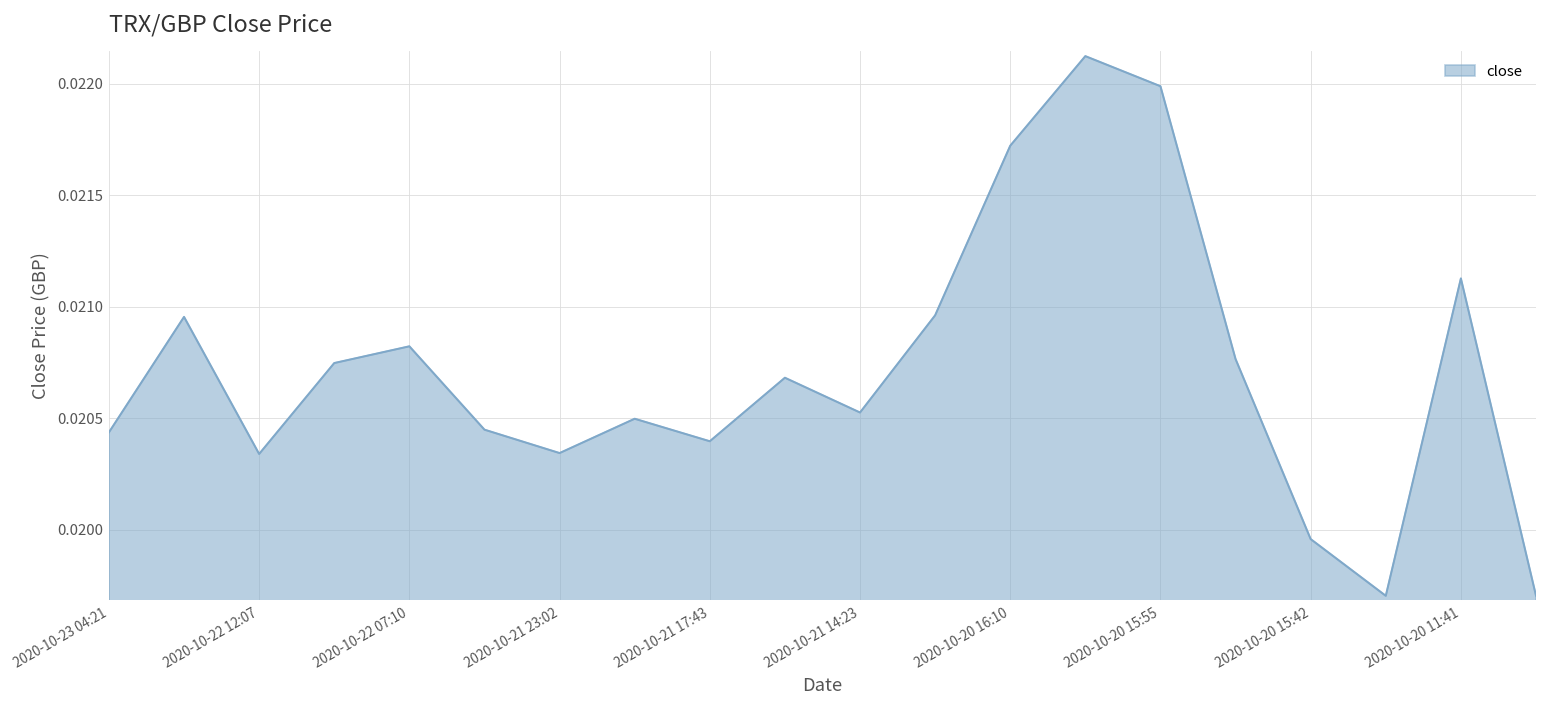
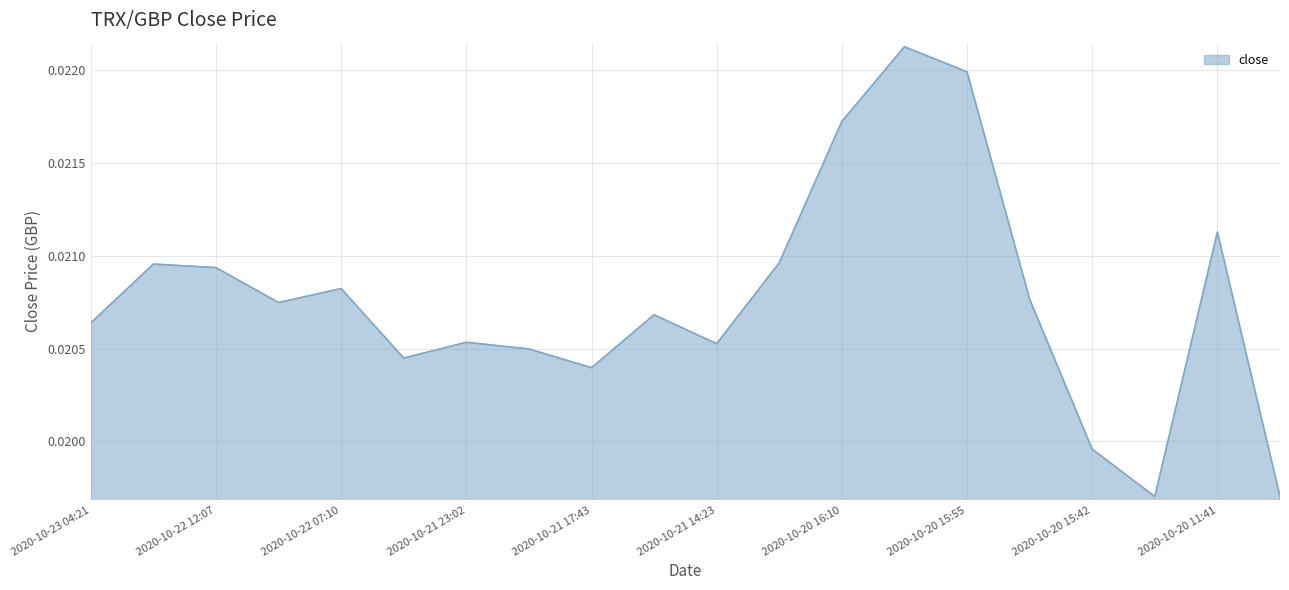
  {
-   "2020-10-23 04:21": 0.02044,
-   "2020-10-22 12:07": 0.02034,
+   "2020-10-23 04:21": 0.02064,
+   "2020-10-22 12:07": 0.02094,
    "2020-10-22 07:10": 0.02082,
-   "2020-10-21 23:02": 0.02034,
+   "2020-10-21 23:02": 0.02053,
    "2020-10-21 17:43": 0.02040,
    "2020-10-21 14:23": 0.02053,
    "2020-10-20 16:10": 0.02172,
    "2020-10-20 15:55": 0.02199,
    "2020-10-20 15:42": 0.01996,
    "2020-10-20 11:41": 0.02113
  }
